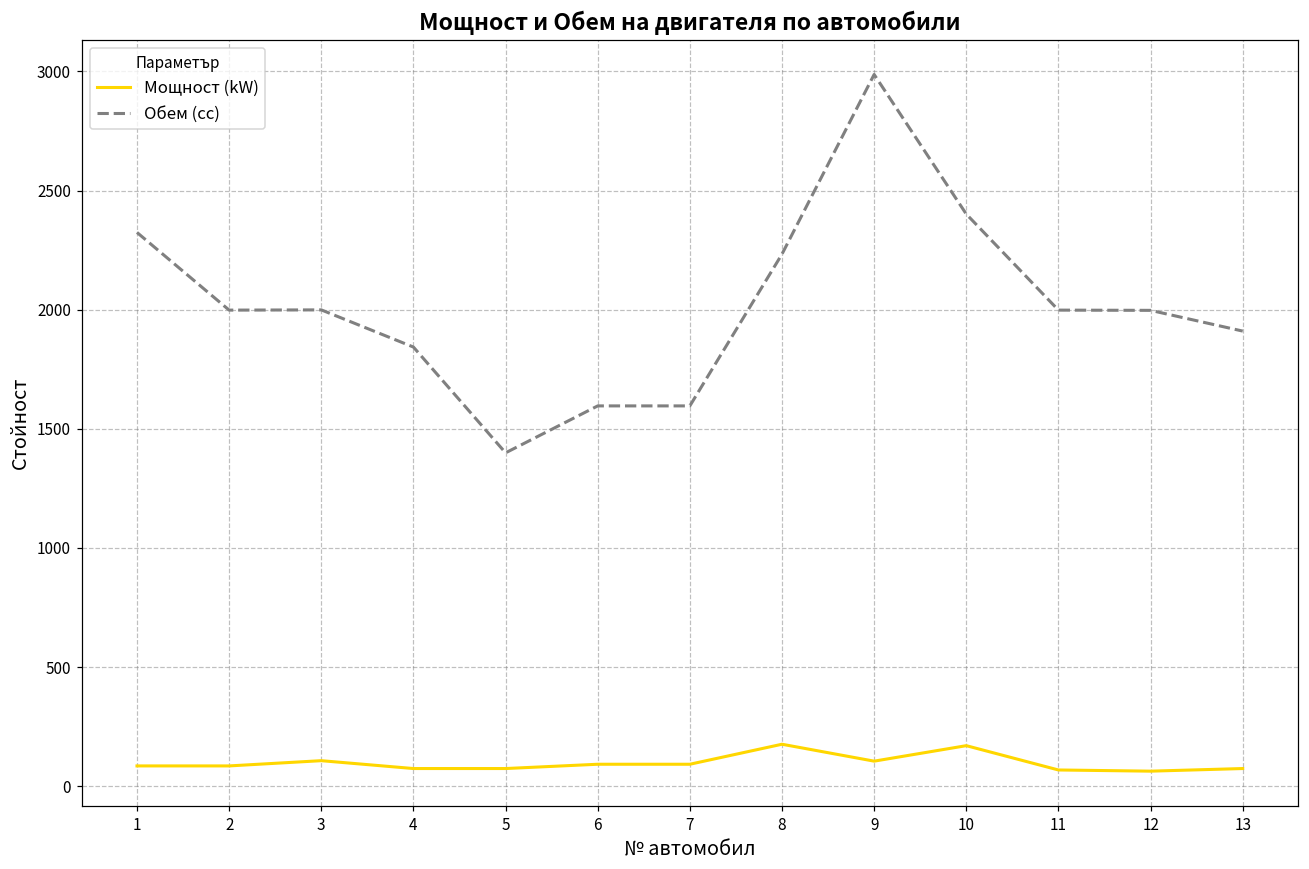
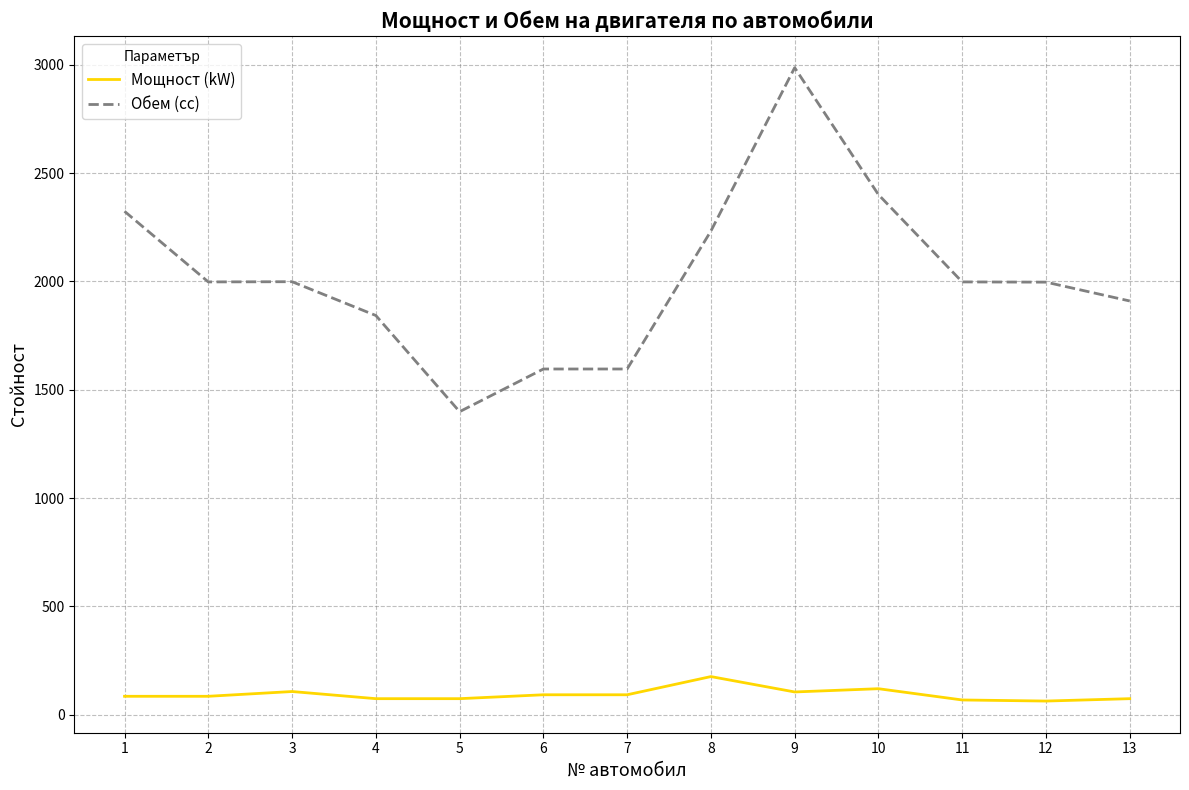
  {
    "Мощност (kW)": {
      "1": 90,
      "2": 90,
      "3": 110,
      "4": 70,
      "5": 70,
      "6": 90,
      "7": 90,
      "8": 180,
      "9": 110,
-     "10": 170,
+     "10": 120,
      "11": 70,
      "12": 60,
      "13": 70
    },
    "Обем (cc)": {
      "1": 2320,
      "2": 2000,
      "3": 2000,
      "4": 1840,
      "5": 1400,
      "6": 1600,
      "7": 1600,
      "8": 2230,
      "9": 2990,
      "10": 2400,
      "11": 2000,
      "12": 2000,
      "13": 1910
    }
  }
